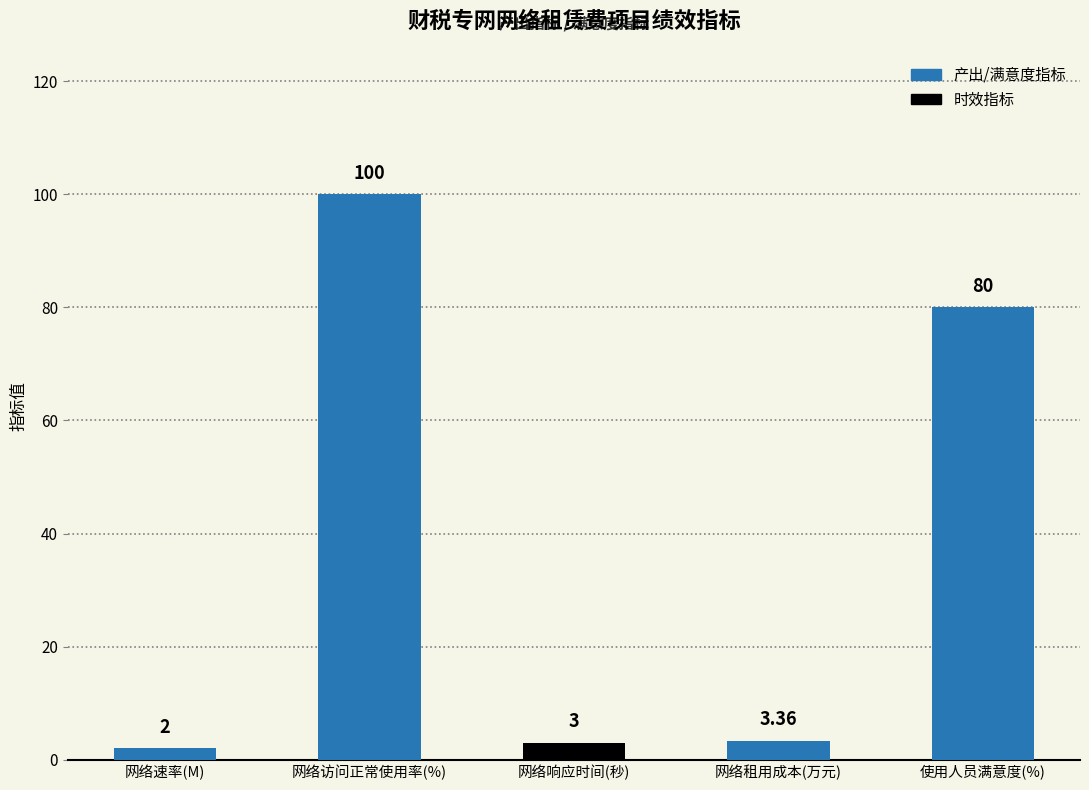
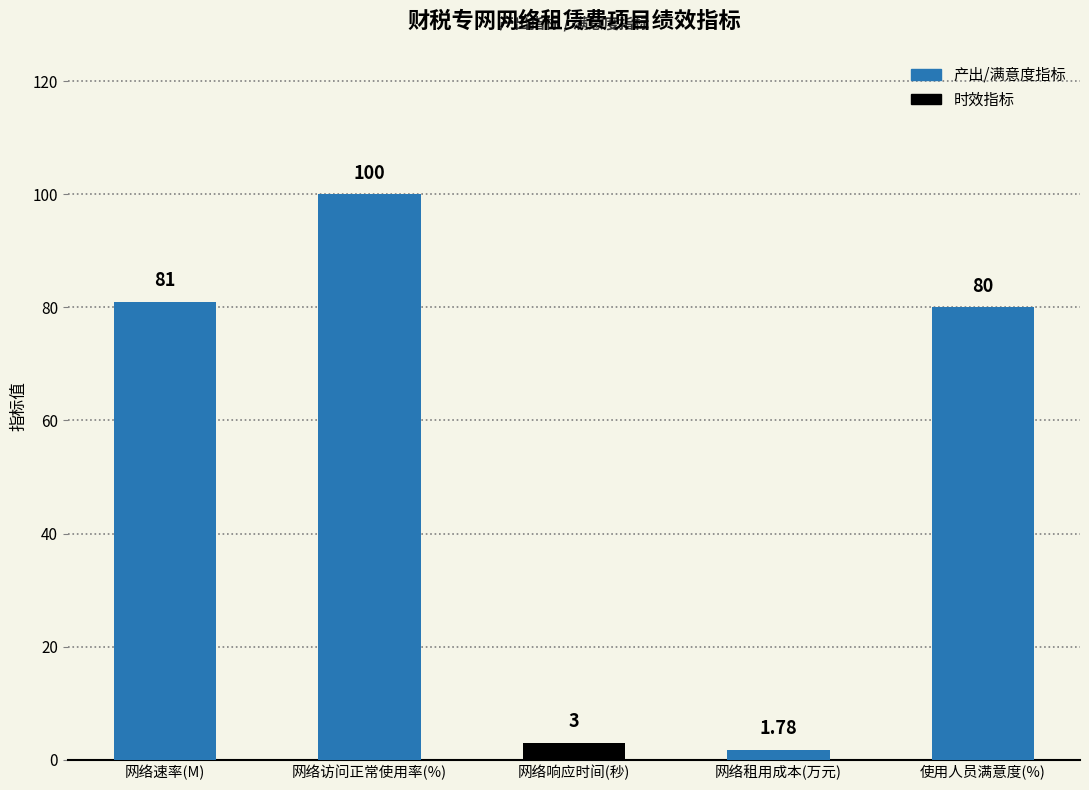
  {
-   "网络速率(M)": 2,
+   "网络速率(M)": 81,
    "网络访问正常使用率(%)": 100,
    "网络响应时间(秒)": 3,
-   "网络租用成本(万元)": 3.36,
+   "网络租用成本(万元)": 1.78,
    "使用人员满意度(%)": 80
  }
